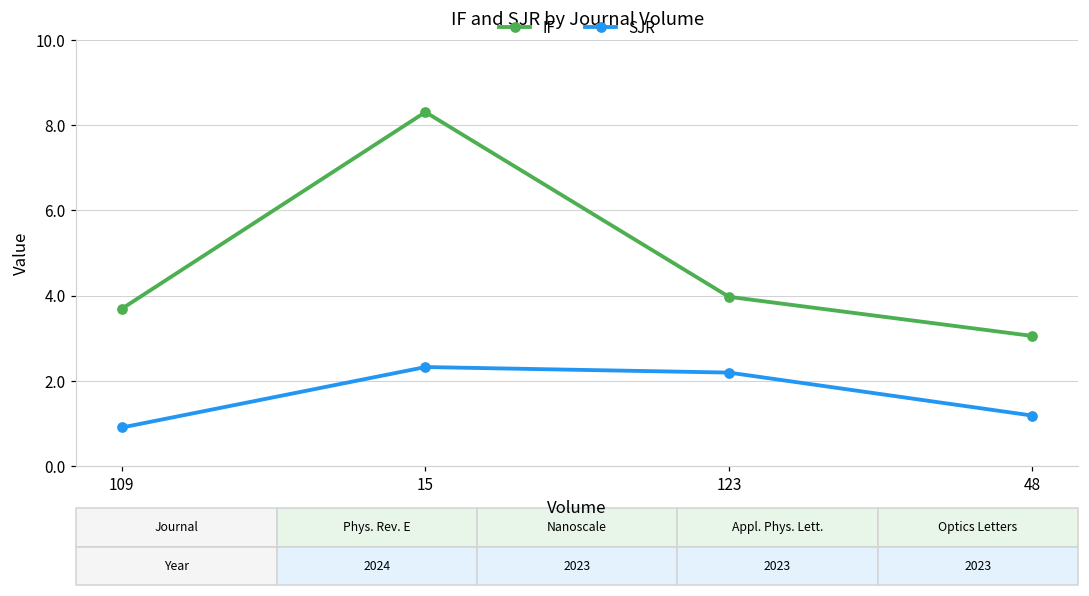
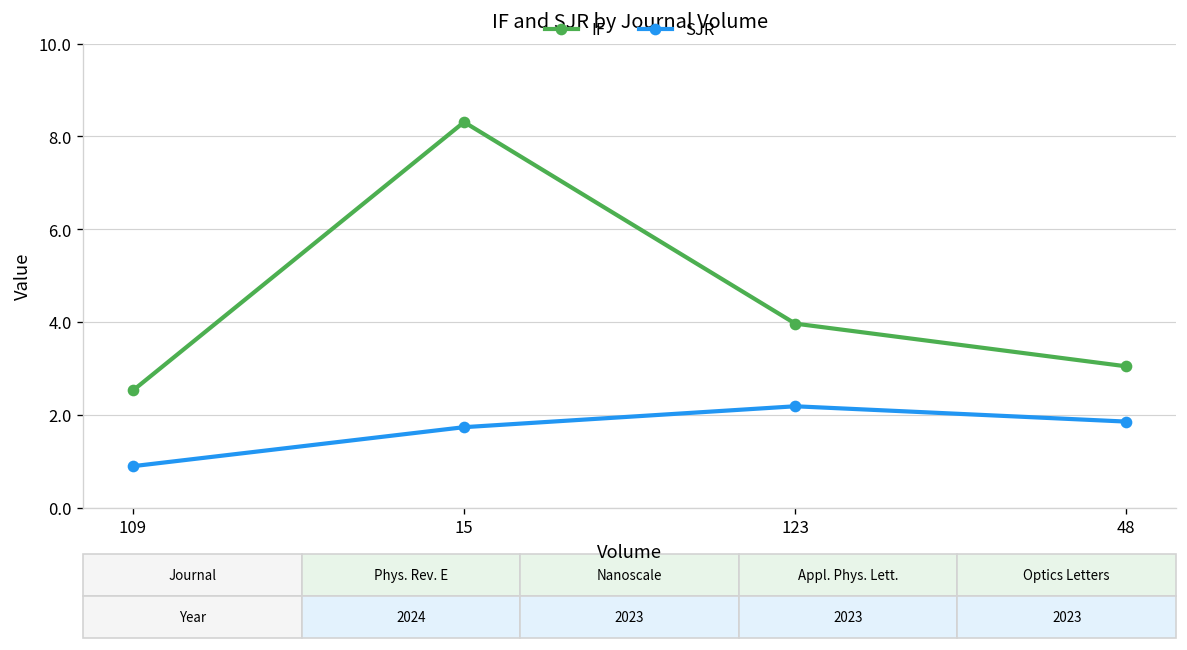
  {
    "IF": {
-     "109": 3.7,
+     "109": 2.5,
      "15": 8.3,
      "123": 4.0,
      "48": 3.1
    },
    "SJR": {
      "109": 0.9,
-     "15": 2.3,
+     "15": 1.7,
      "123": 2.2,
-     "48": 1.2
+     "48": 1.9
    }
  }
